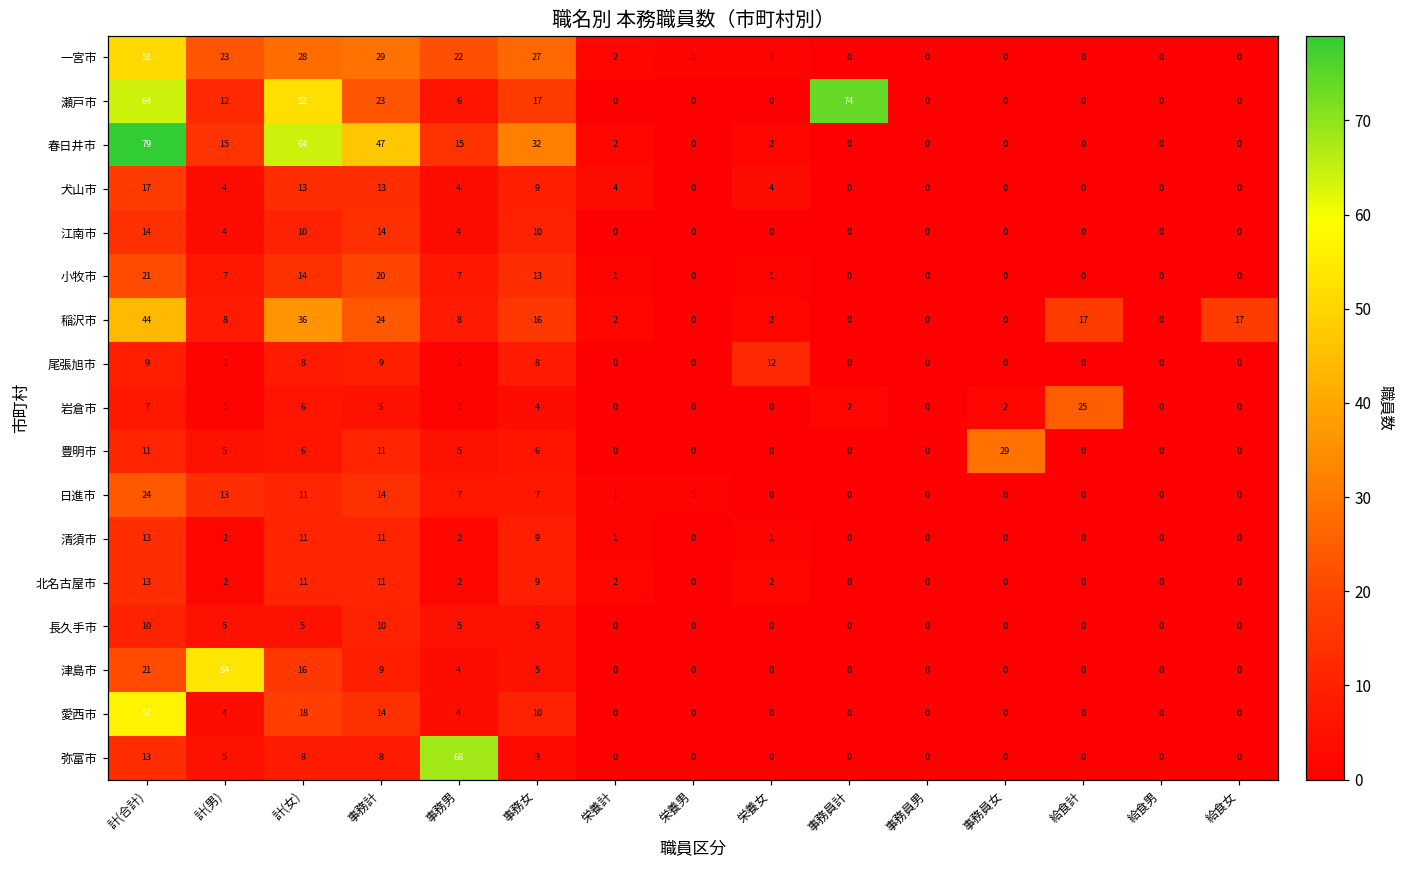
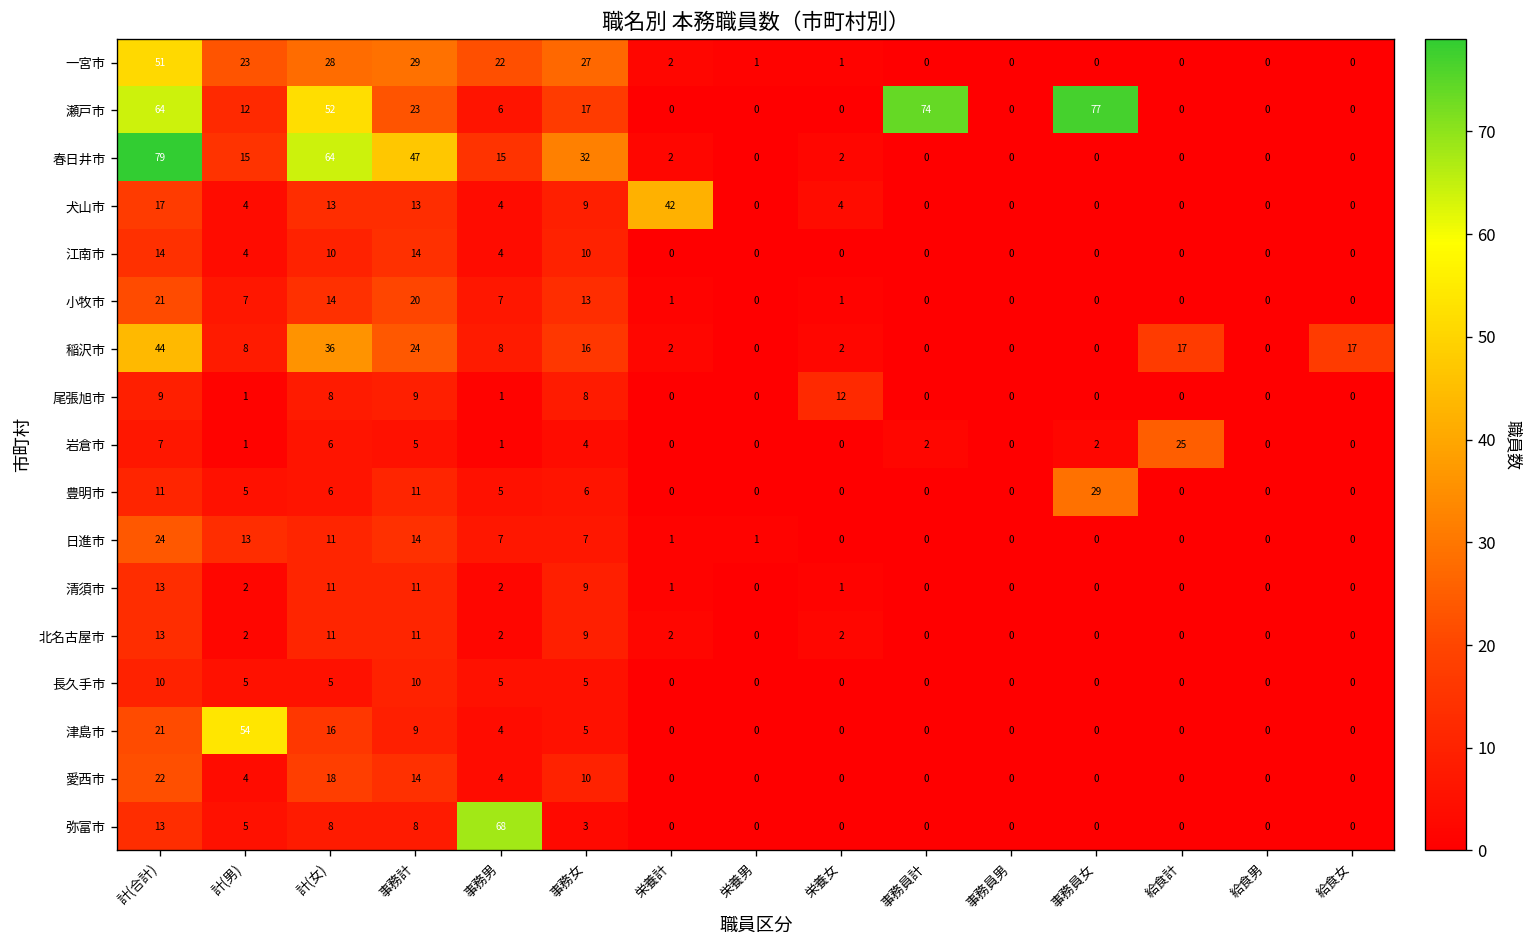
  {
    "瀬戸市": {
      "計(合計)": 64,
      "計(男)": 12,
      "計(女)": 52,
      "事務計": 23,
      "事務男": 6,
      "事務女": 17,
      "栄養計": 0,
      "栄養男": 0,
      "栄養女": 0,
      "事務員計": 74,
      "事務員男": 0,
-     "事務員女": 0,
+     "事務員女": 77,
      "給食計": 0,
      "給食男": 0,
      "給食女": 0
    },
    "犬山市": {
      "計(合計)": 17,
      "計(男)": 4,
      "計(女)": 13,
      "事務計": 13,
      "事務男": 4,
      "事務女": 9,
-     "栄養計": 4,
+     "栄養計": 42,
      "栄養男": 0,
      "栄養女": 4,
      "事務員計": 0,
      "事務員男": 0,
      "事務員女": 0,
      "給食計": 0,
      "給食男": 0,
      "給食女": 0
    },
    "愛西市": {
-     "計(合計)": 57,
+     "計(合計)": 22,
      "計(男)": 4,
      "計(女)": 18,
      "事務計": 14,
      "事務男": 4,
      "事務女": 10,
      "栄養計": 0,
      "栄養男": 0,
      "栄養女": 0,
      "事務員計": 0,
      "事務員男": 0,
      "事務員女": 0,
      "給食計": 0,
      "給食男": 0,
      "給食女": 0
    }
  }
